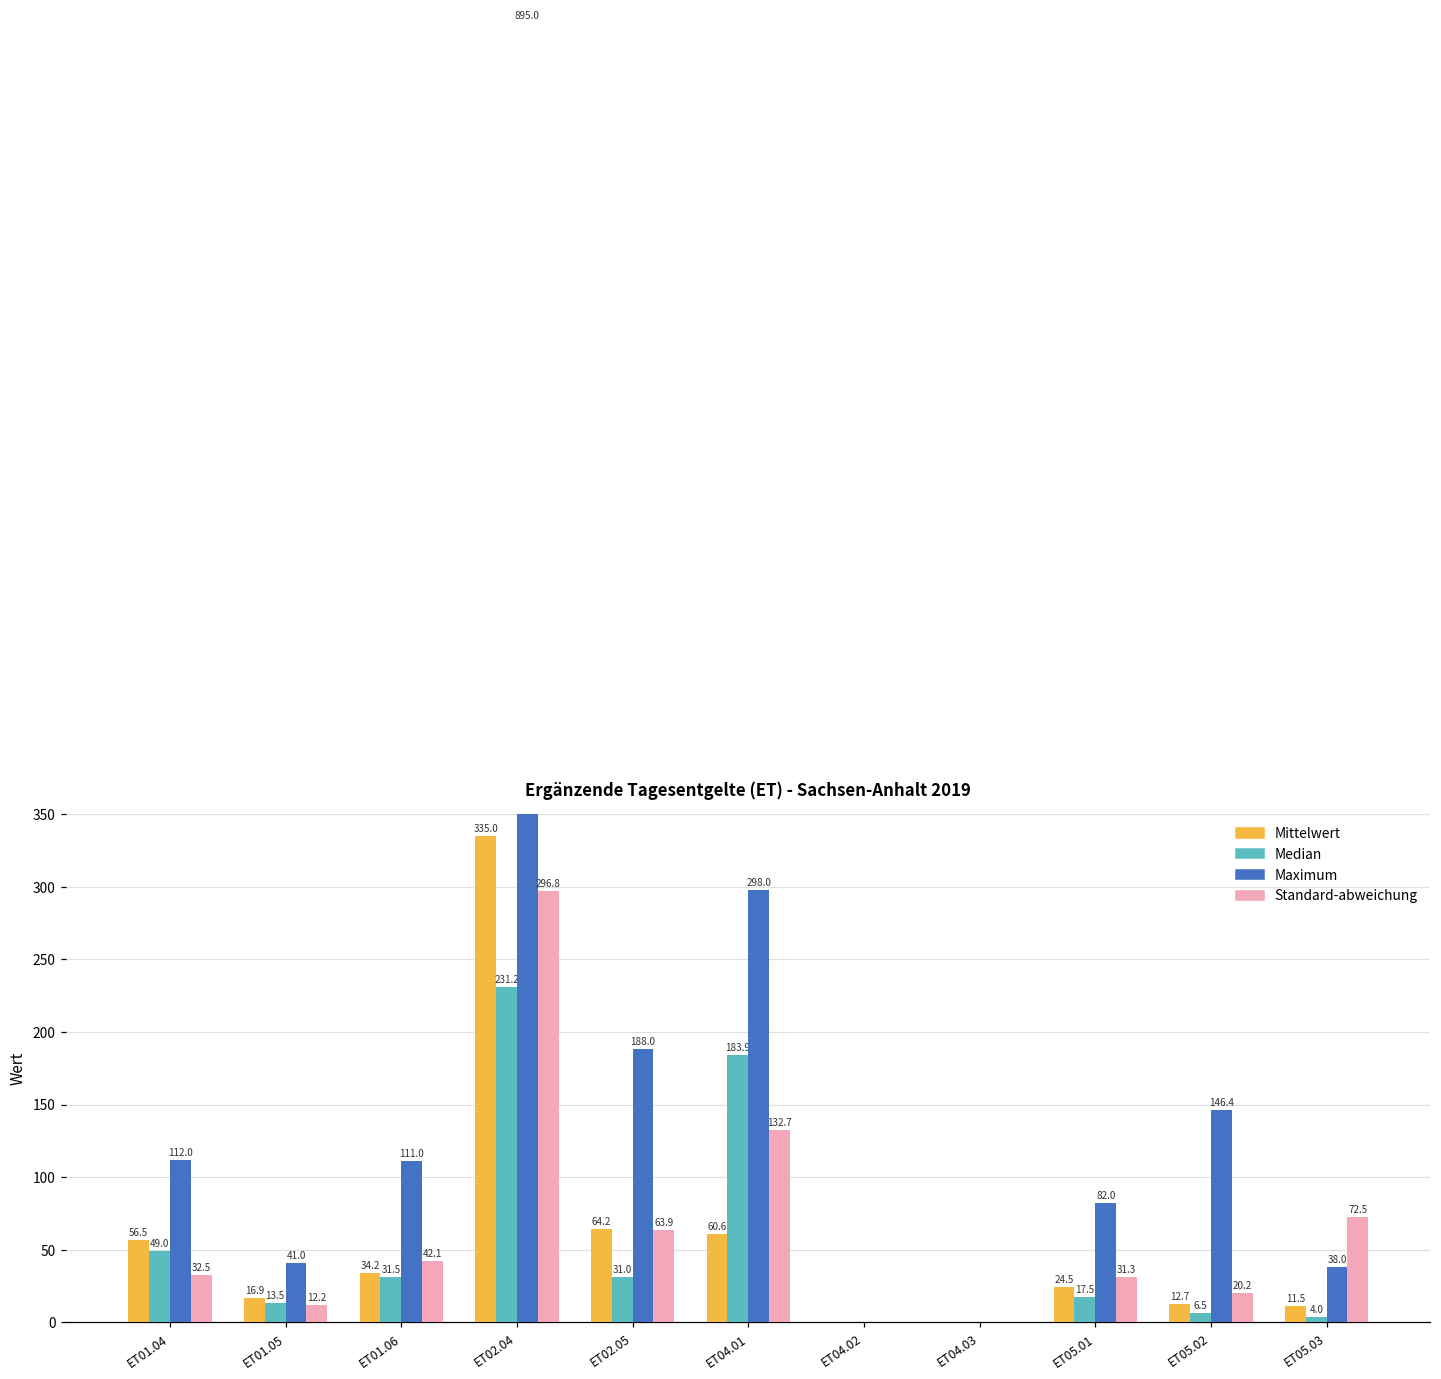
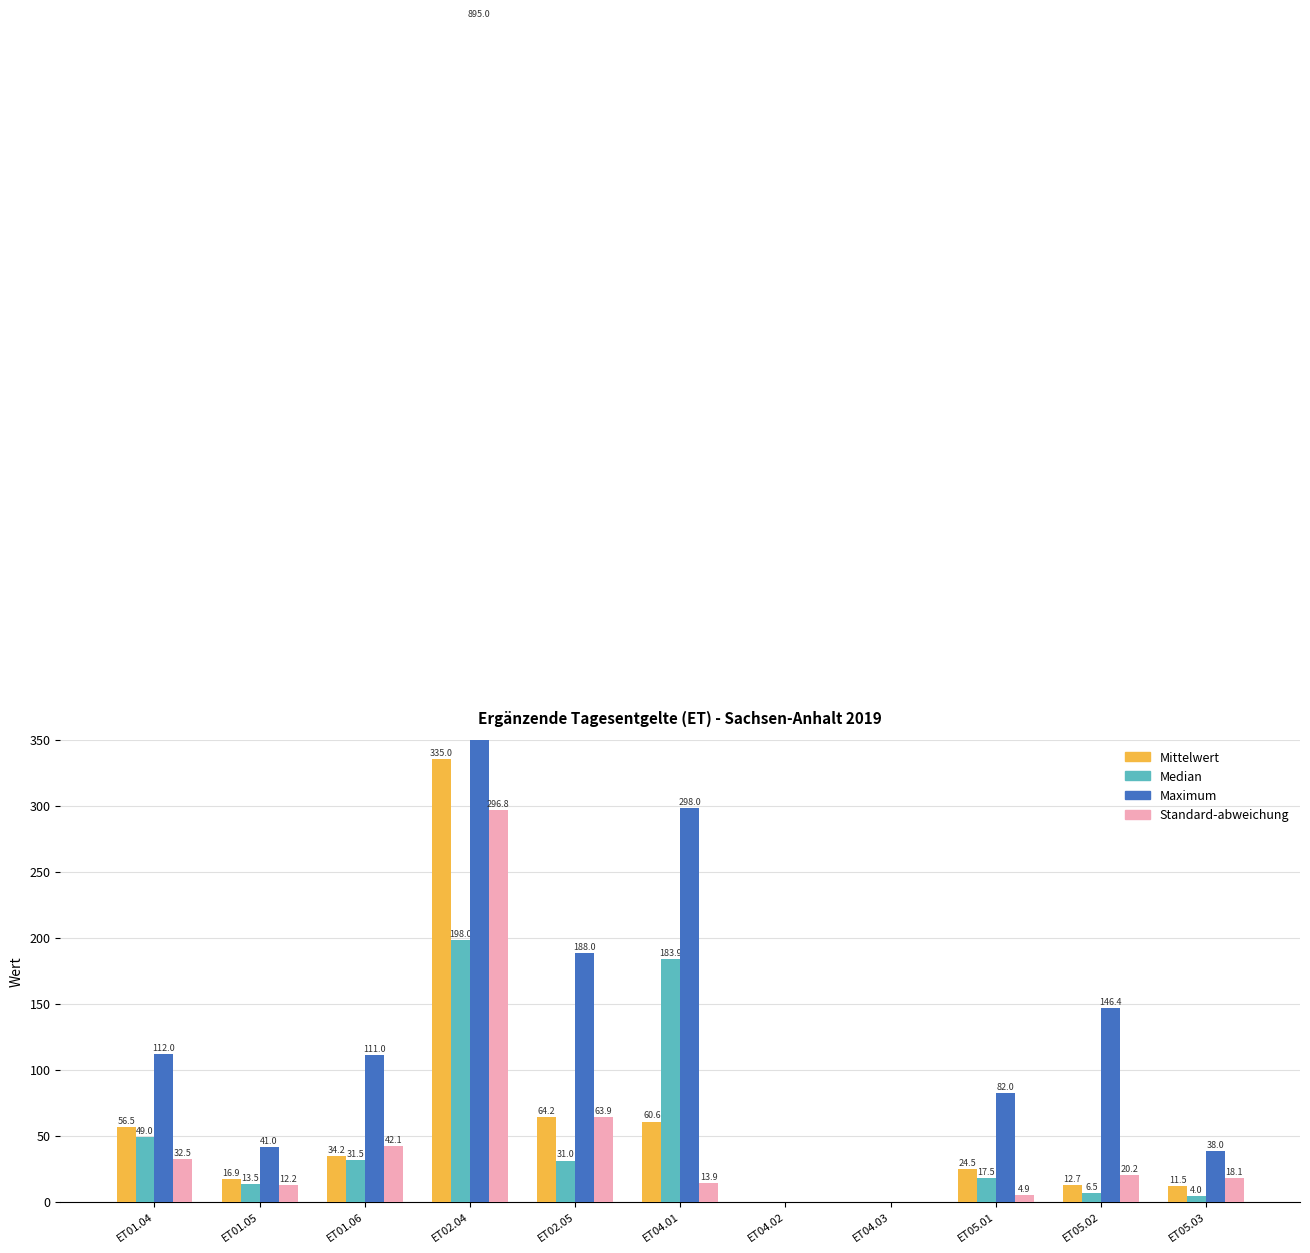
  {
    "Mittelwert": {
      "ET01.04": 56.5,
      "ET01.05": 16.9,
      "ET01.06": 34.2,
      "ET02.04": 335.0,
      "ET02.05": 64.2,
      "ET04.01": 60.6,
      "ET05.01": 24.5,
      "ET05.02": 12.7,
      "ET05.03": 11.5
    },
    "Median": {
      "ET01.04": 49.0,
      "ET01.05": 13.5,
      "ET01.06": 31.5,
-     "ET02.04": 231.2,
+     "ET02.04": 198.0,
      "ET02.05": 31.0,
      "ET04.01": 183.9,
      "ET05.01": 17.5,
      "ET05.02": 6.5,
      "ET05.03": 4.0
    },
    "Maximum": {
      "ET01.04": 112.0,
      "ET01.05": 41.0,
      "ET01.06": 111.0,
      "ET02.05": 188.0,
      "ET04.01": 298.0,
      "ET05.01": 82.0,
      "ET05.02": 146.4,
      "ET05.03": 38.0
    },
    "Standard-abweichung": {
      "ET01.04": 32.5,
      "ET01.05": 12.2,
      "ET01.06": 42.1,
      "ET02.04": 296.8,
      "ET02.05": 63.9,
-     "ET04.01": 132.7,
-     "ET05.01": 31.3,
+     "ET04.01": 13.9,
+     "ET05.01": 4.9,
      "ET05.02": 20.2,
-     "ET05.03": 72.5
+     "ET05.03": 18.1
    }
  }
